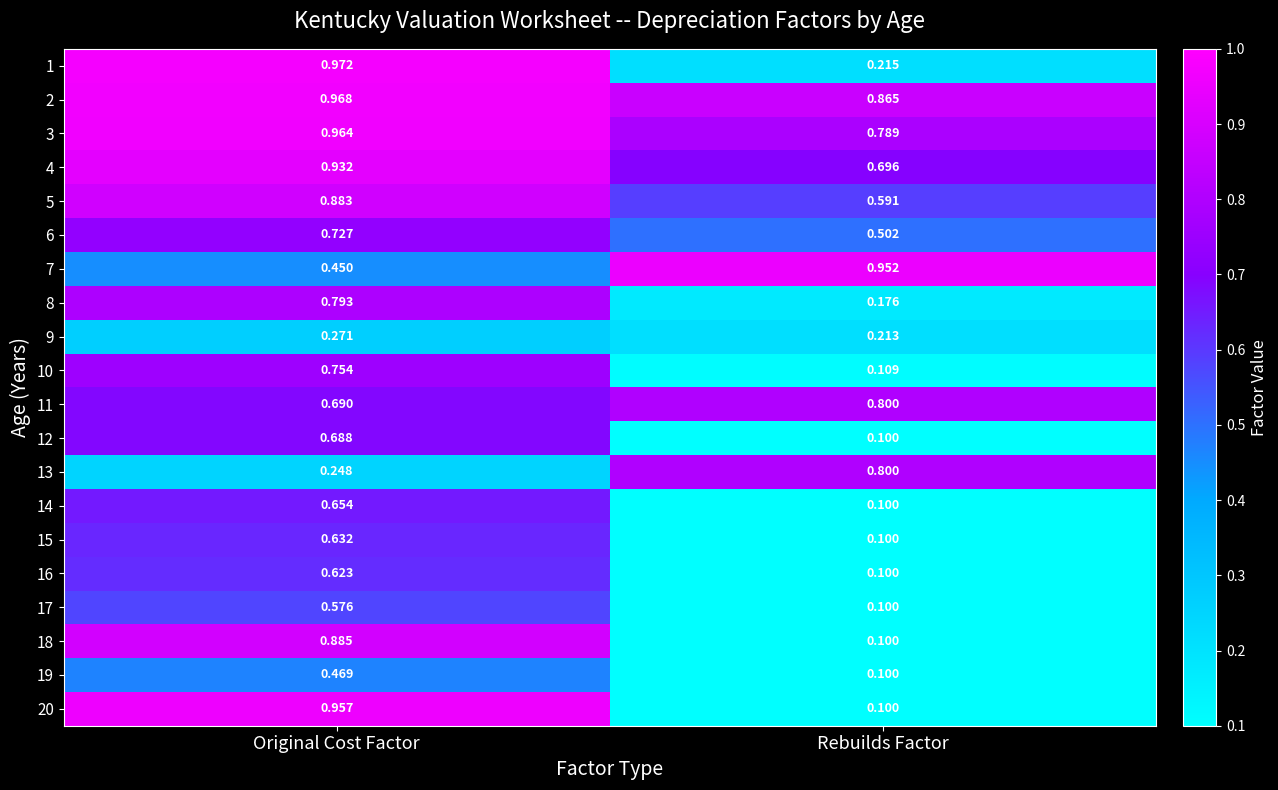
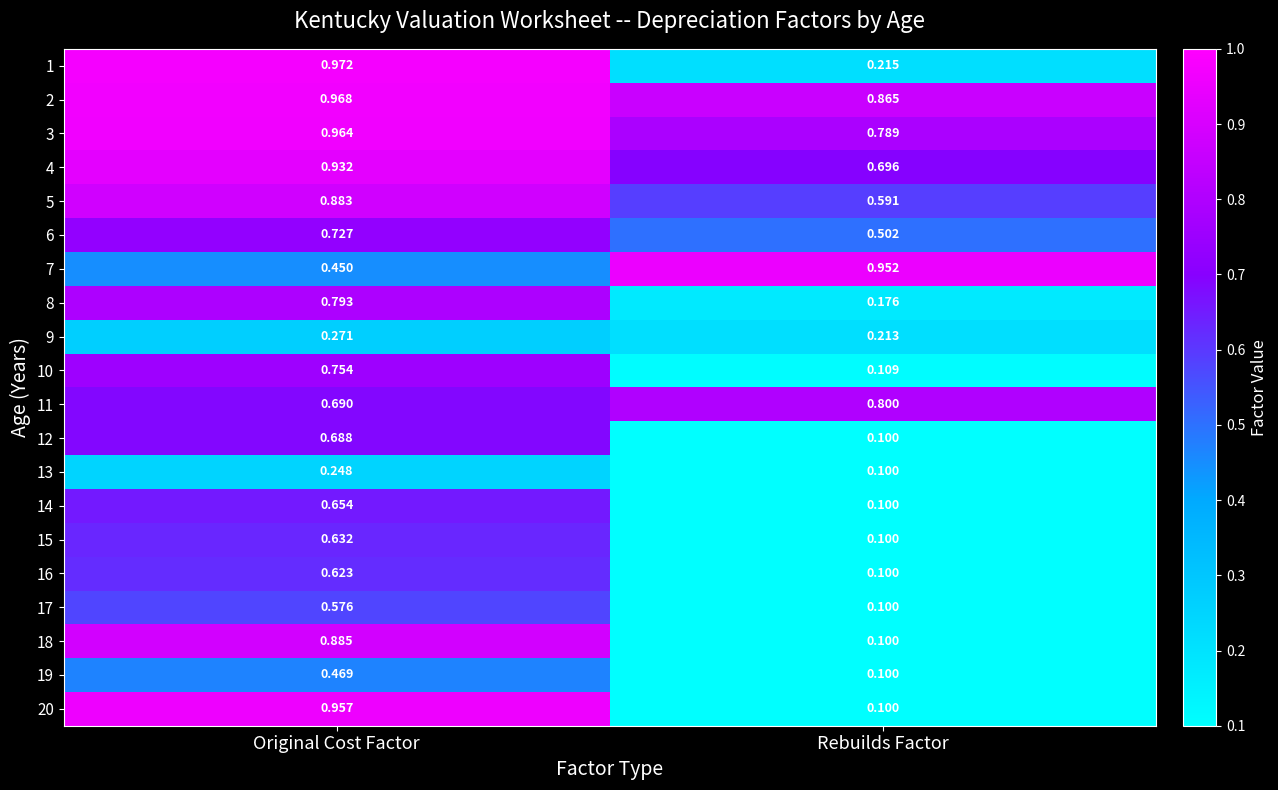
  {
    "1": {
      "Original Cost Factor": 0.972,
      "Rebuilds Factor": 0.215
    },
    "2": {
      "Original Cost Factor": 0.968,
      "Rebuilds Factor": 0.865
    },
    "3": {
      "Original Cost Factor": 0.964,
      "Rebuilds Factor": 0.789
    },
    "4": {
      "Original Cost Factor": 0.932,
      "Rebuilds Factor": 0.696
    },
    "5": {
      "Original Cost Factor": 0.883,
      "Rebuilds Factor": 0.591
    },
    "6": {
      "Original Cost Factor": 0.727,
      "Rebuilds Factor": 0.502
    },
    "7": {
      "Original Cost Factor": 0.450,
      "Rebuilds Factor": 0.952
    },
    "8": {
      "Original Cost Factor": 0.793,
      "Rebuilds Factor": 0.176
    },
    "9": {
      "Original Cost Factor": 0.271,
      "Rebuilds Factor": 0.213
    },
    "10": {
      "Original Cost Factor": 0.754,
      "Rebuilds Factor": 0.109
    },
    "11": {
      "Original Cost Factor": 0.690,
      "Rebuilds Factor": 0.800
    },
    "12": {
      "Original Cost Factor": 0.688,
      "Rebuilds Factor": 0.100
    },
    "13": {
      "Original Cost Factor": 0.248,
-     "Rebuilds Factor": 0.800
+     "Rebuilds Factor": 0.100
    },
    "14": {
      "Original Cost Factor": 0.654,
      "Rebuilds Factor": 0.100
    },
    "15": {
      "Original Cost Factor": 0.632,
      "Rebuilds Factor": 0.100
    },
    "16": {
      "Original Cost Factor": 0.623,
      "Rebuilds Factor": 0.100
    },
    "17": {
      "Original Cost Factor": 0.576,
      "Rebuilds Factor": 0.100
    },
    "18": {
      "Original Cost Factor": 0.885,
      "Rebuilds Factor": 0.100
    },
    "19": {
      "Original Cost Factor": 0.469,
      "Rebuilds Factor": 0.100
    },
    "20": {
      "Original Cost Factor": 0.957,
      "Rebuilds Factor": 0.100
    }
  }
